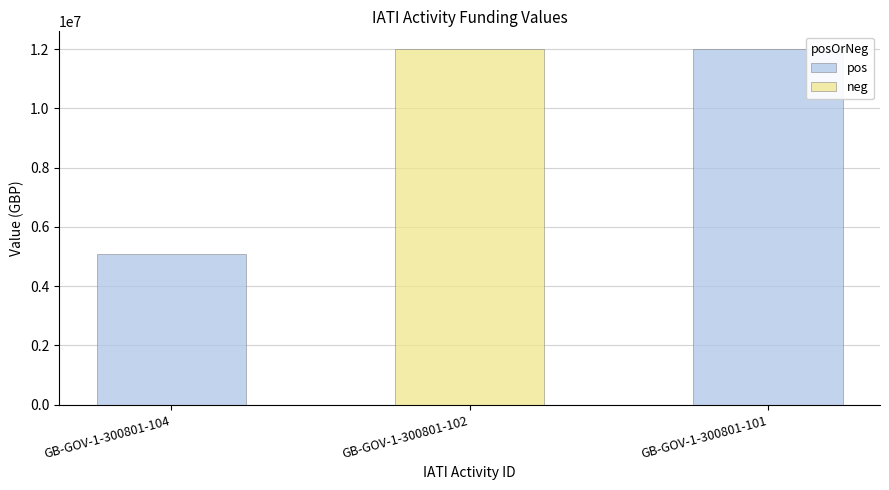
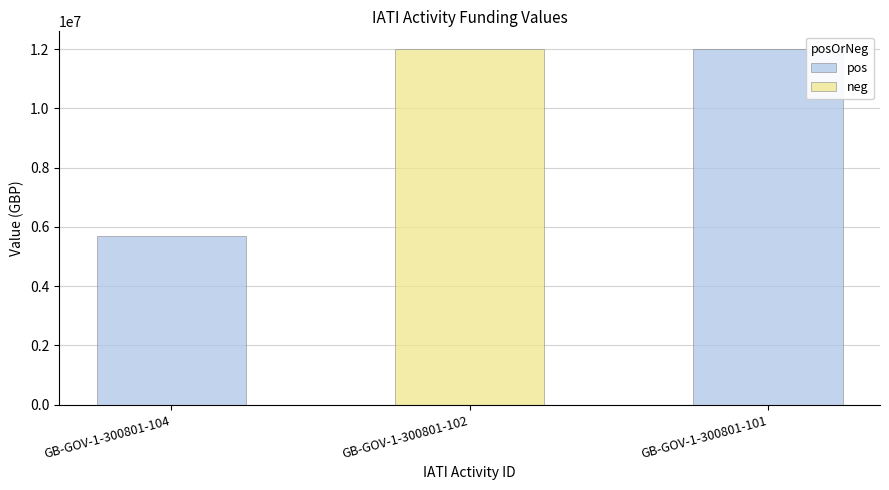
  {
-   "GB-GOV-1-300801-104": 5100000,
+   "GB-GOV-1-300801-104": 5700000,
    "GB-GOV-1-300801-102": 12000000,
    "GB-GOV-1-300801-101": 12000000
  }
